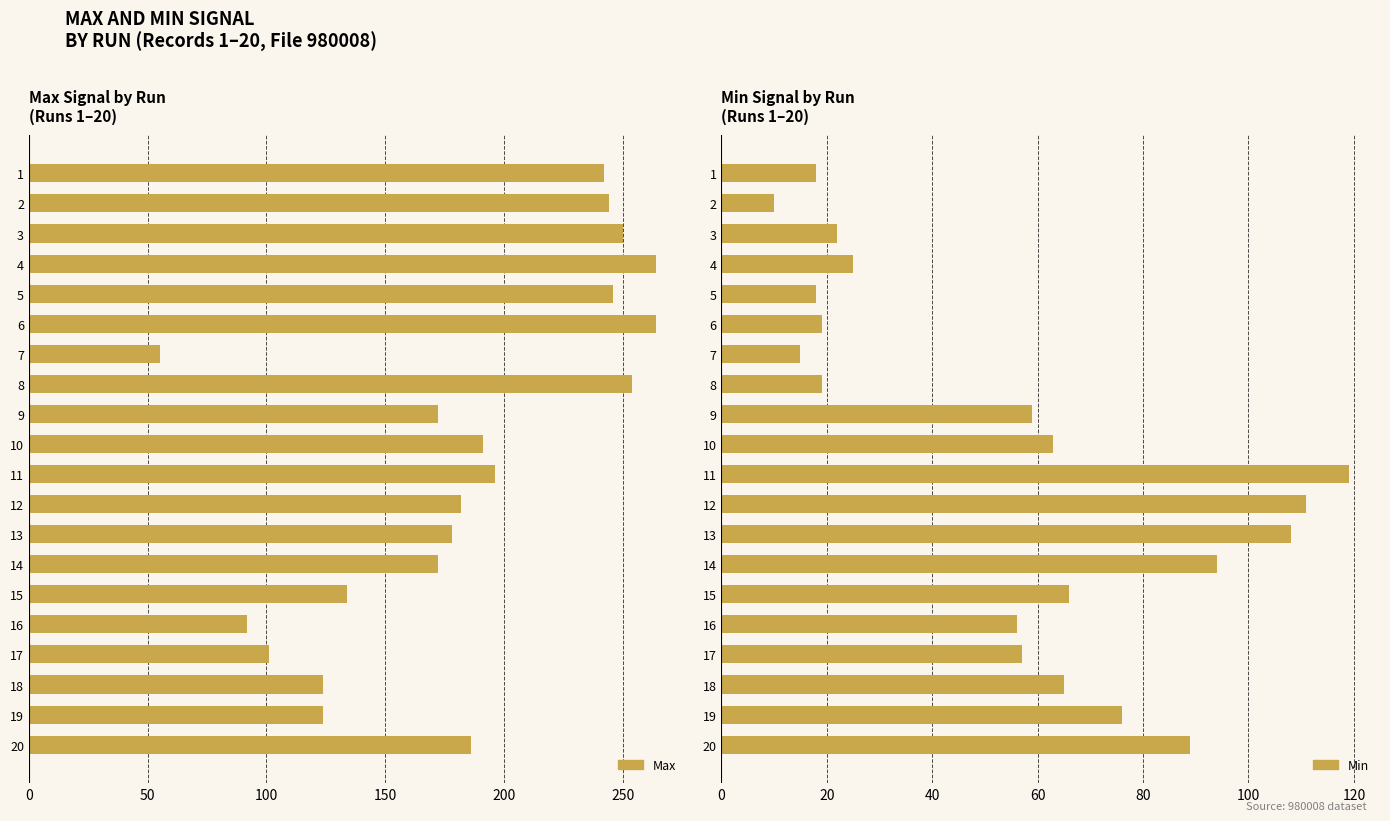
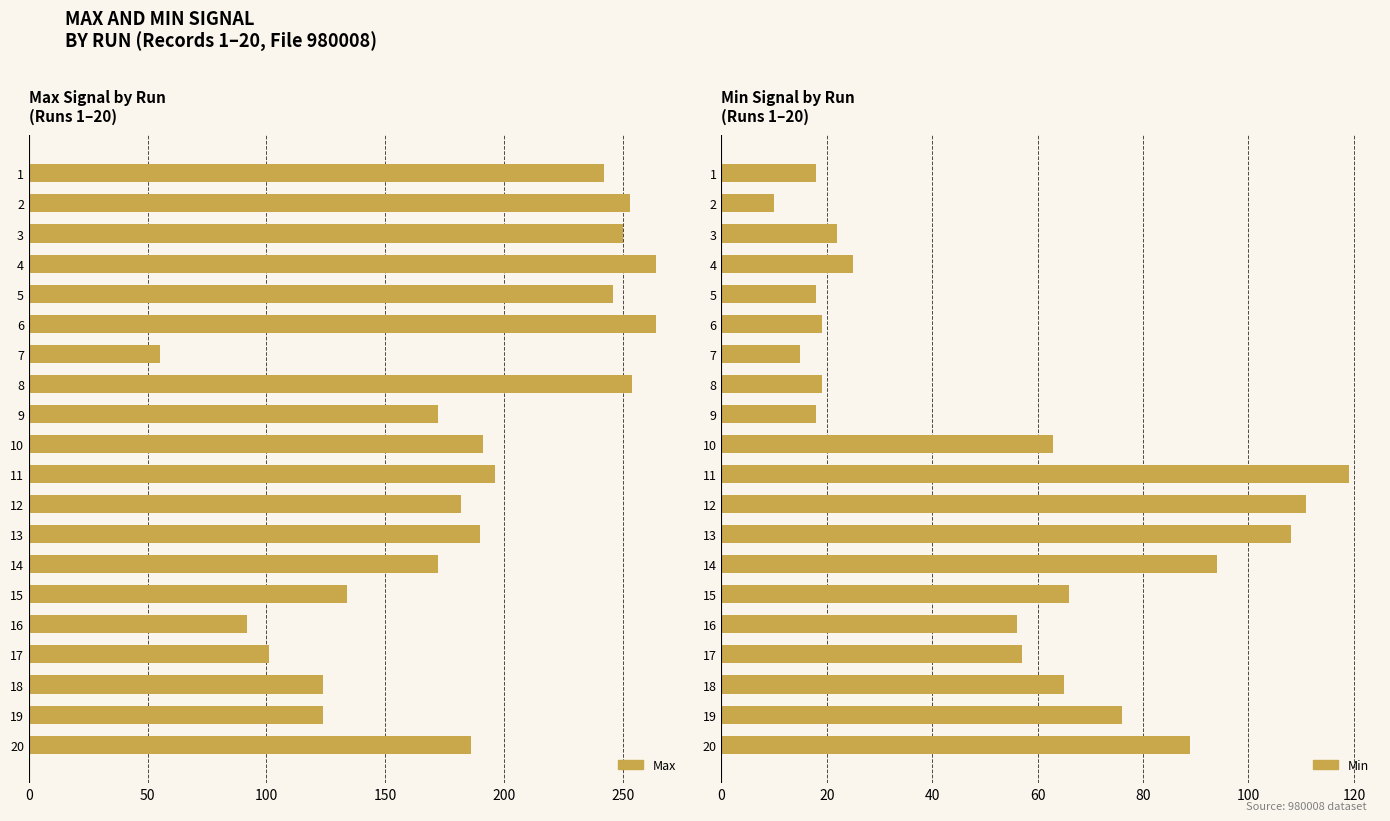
  {
    "Max Signal by Run (Runs 1–20)": {
      "1": 242,
-     "2": 244,
+     "2": 253,
      "3": 250,
      "4": 264,
      "5": 246,
      "6": 264,
      "7": 55,
      "8": 254,
      "9": 172,
      "10": 191,
      "11": 196,
      "12": 182,
-     "13": 178,
+     "13": 190,
      "14": 172,
      "15": 134,
      "16": 92,
      "17": 101,
      "18": 124,
      "19": 124,
      "20": 186
    },
    "Min Signal by Run (Runs 1–20)": {
      "1": 18,
      "2": 10,
      "3": 22,
      "4": 25,
      "5": 18,
      "6": 19,
      "7": 15,
      "8": 19,
-     "9": 59,
+     "9": 18,
      "10": 63,
      "11": 119,
      "12": 111,
      "13": 108,
      "14": 94,
      "15": 66,
      "16": 56,
      "17": 57,
      "18": 65,
      "19": 76,
      "20": 89
    }
  }
